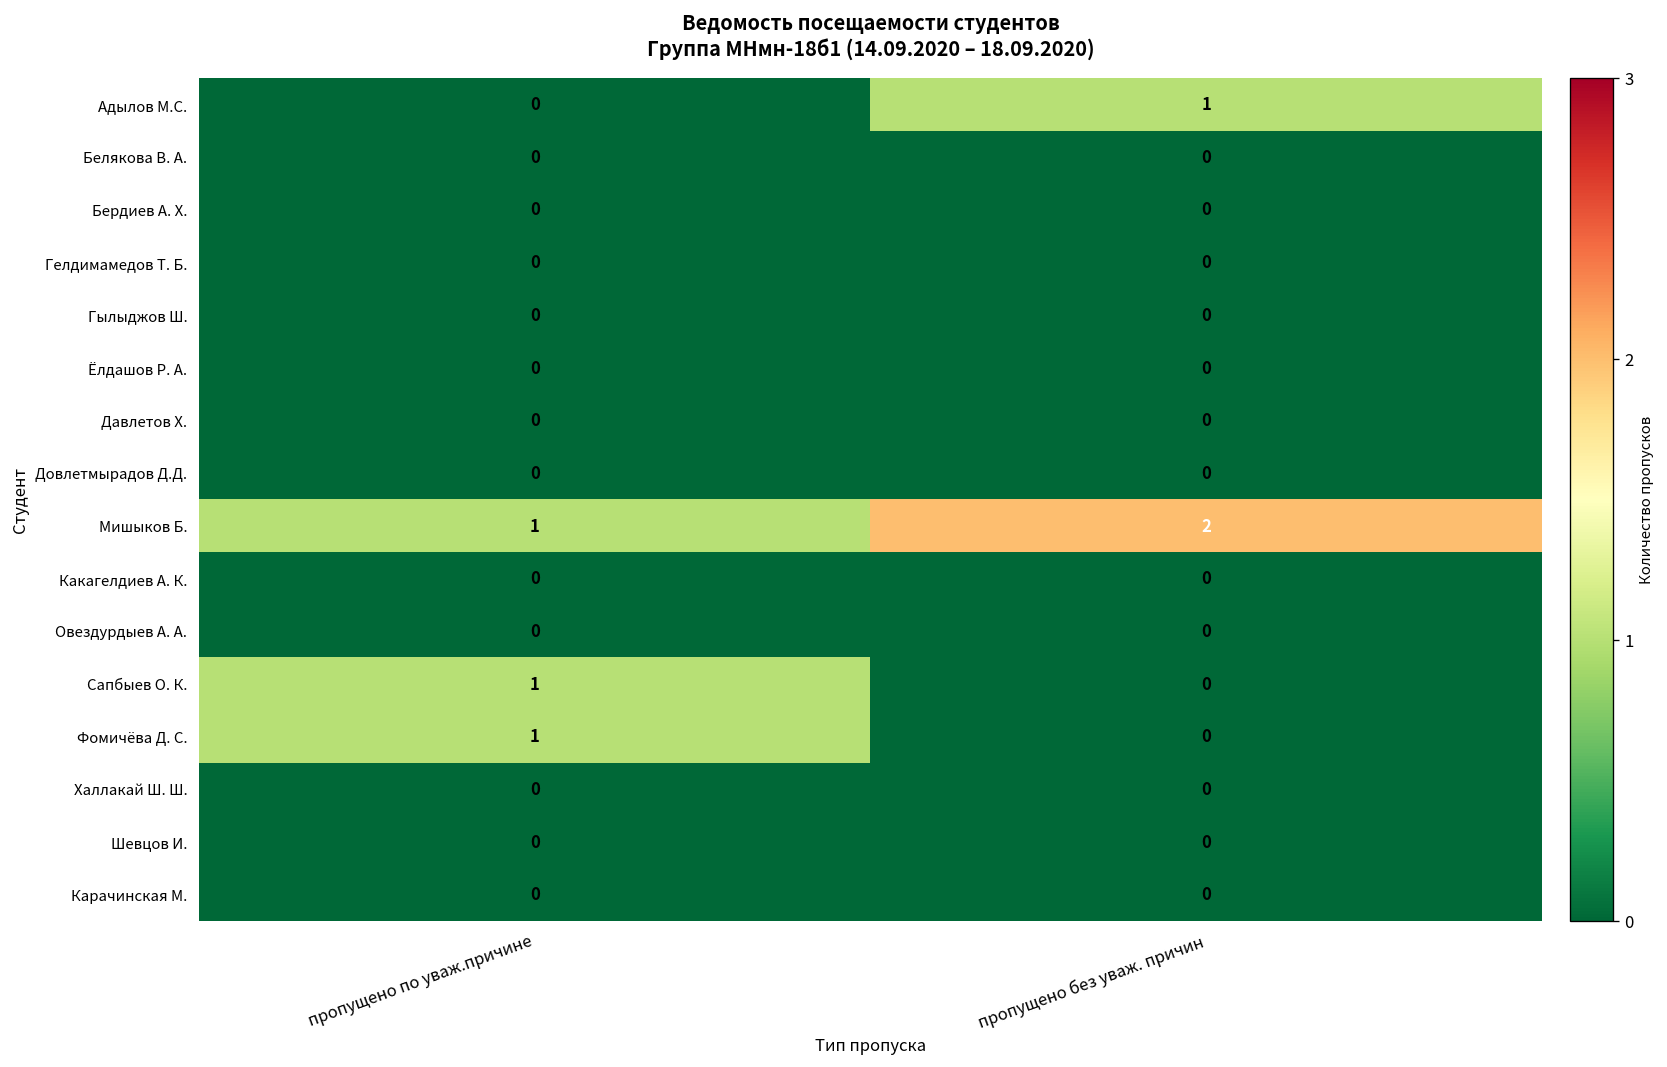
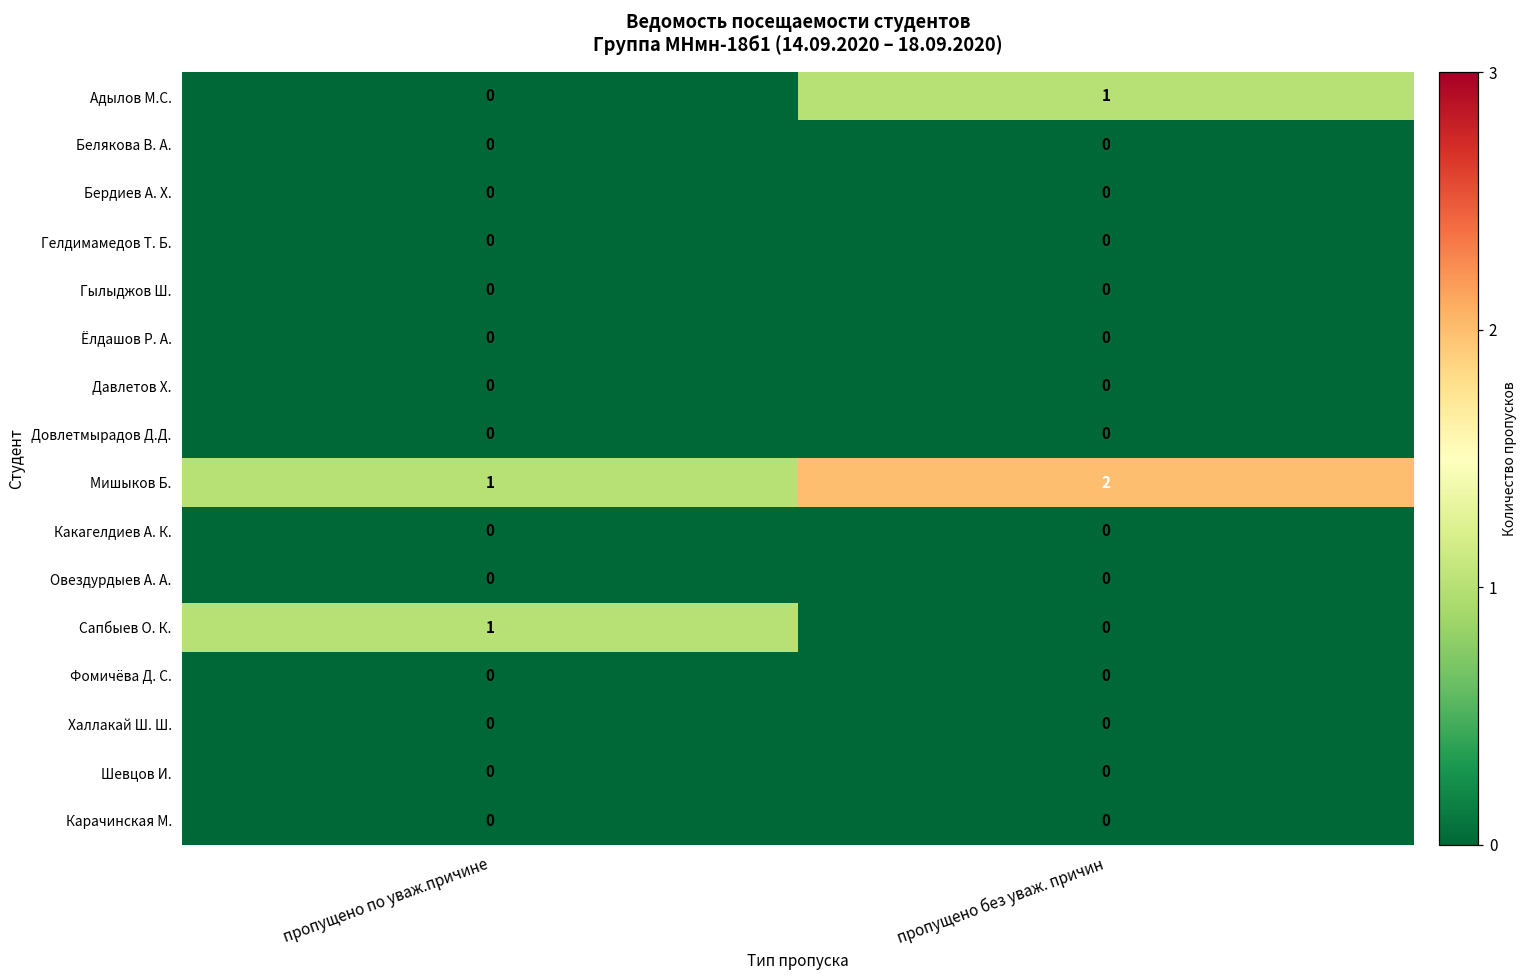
  {
    "Адылов М.С.": {
      "пропущено по уваж.причине": 0,
      "пропущено без уваж. причин": 1
    },
    "Белякова В. А.": {
      "пропущено по уваж.причине": 0,
      "пропущено без уваж. причин": 0
    },
    "Бердиев А. Х.": {
      "пропущено по уваж.причине": 0,
      "пропущено без уваж. причин": 0
    },
    "Гелдимамедов Т. Б.": {
      "пропущено по уваж.причине": 0,
      "пропущено без уваж. причин": 0
    },
    "Гылыджов Ш.": {
      "пропущено по уваж.причине": 0,
      "пропущено без уваж. причин": 0
    },
    "Ёлдашов Р. А.": {
      "пропущено по уваж.причине": 0,
      "пропущено без уваж. причин": 0
    },
    "Давлетов Х.": {
      "пропущено по уваж.причине": 0,
      "пропущено без уваж. причин": 0
    },
    "Довлетмырадов Д.Д.": {
      "пропущено по уваж.причине": 0,
      "пропущено без уваж. причин": 0
    },
    "Мишыков Б.": {
      "пропущено по уваж.причине": 1,
      "пропущено без уваж. причин": 2
    },
    "Какагелдиев А. К.": {
      "пропущено по уваж.причине": 0,
      "пропущено без уваж. причин": 0
    },
    "Овездурдыев А. А.": {
      "пропущено по уваж.причине": 0,
      "пропущено без уваж. причин": 0
    },
    "Сапбыев О. К.": {
      "пропущено по уваж.причине": 1,
      "пропущено без уваж. причин": 0
    },
    "Фомичёва Д. С.": {
-     "пропущено по уваж.причине": 1,
+     "пропущено по уваж.причине": 0,
      "пропущено без уваж. причин": 0
    },
    "Халлакай Ш. Ш.": {
      "пропущено по уваж.причине": 0,
      "пропущено без уваж. причин": 0
    },
    "Шевцов И.": {
      "пропущено по уваж.причине": 0,
      "пропущено без уваж. причин": 0
    },
    "Карачинская М.": {
      "пропущено по уваж.причине": 0,
      "пропущено без уваж. причин": 0
    }
  }
